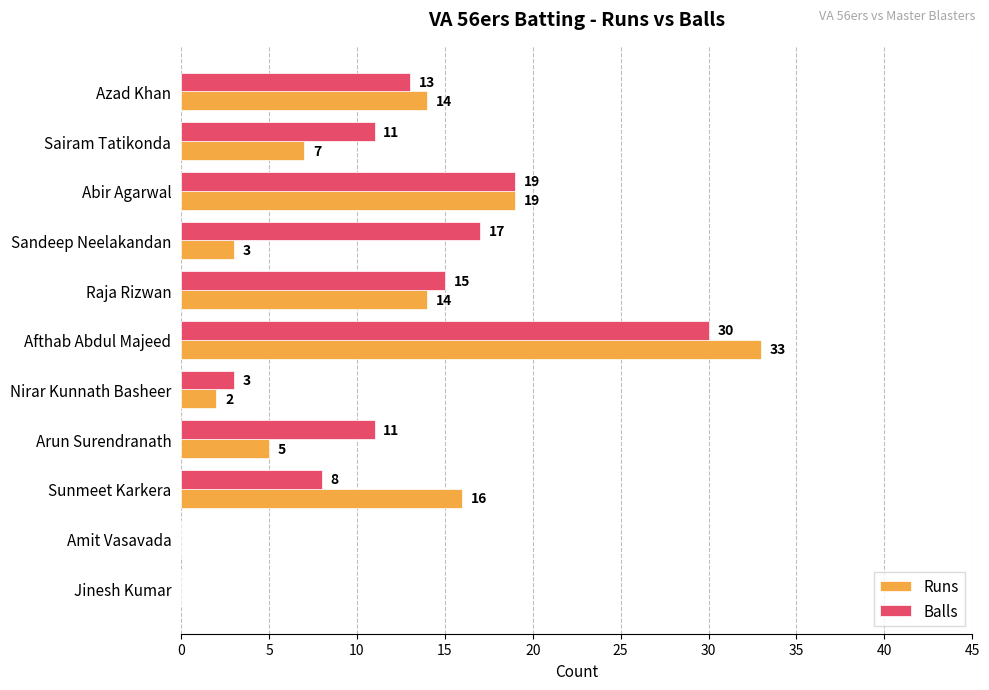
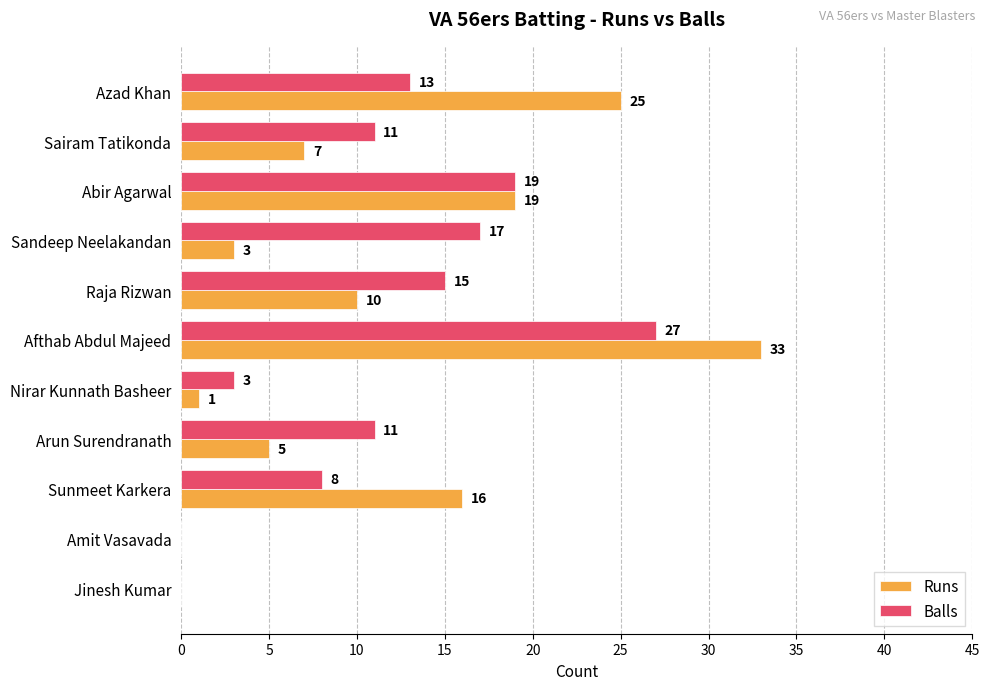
  {
    "Runs": {
-     "Azad Khan": 14,
+     "Azad Khan": 25,
      "Sairam Tatikonda": 7,
      "Abir Agarwal": 19,
      "Sandeep Neelakandan": 3,
-     "Raja Rizwan": 14,
+     "Raja Rizwan": 10,
      "Afthab Abdul Majeed": 33,
-     "Nirar Kunnath Basheer": 2,
+     "Nirar Kunnath Basheer": 1,
      "Arun Surendranath": 5,
      "Sunmeet Karkera": 16
    },
    "Balls": {
      "Azad Khan": 13,
      "Sairam Tatikonda": 11,
      "Abir Agarwal": 19,
      "Sandeep Neelakandan": 17,
      "Raja Rizwan": 15,
-     "Afthab Abdul Majeed": 30,
+     "Afthab Abdul Majeed": 27,
      "Nirar Kunnath Basheer": 3,
      "Arun Surendranath": 11,
      "Sunmeet Karkera": 8
    }
  }
